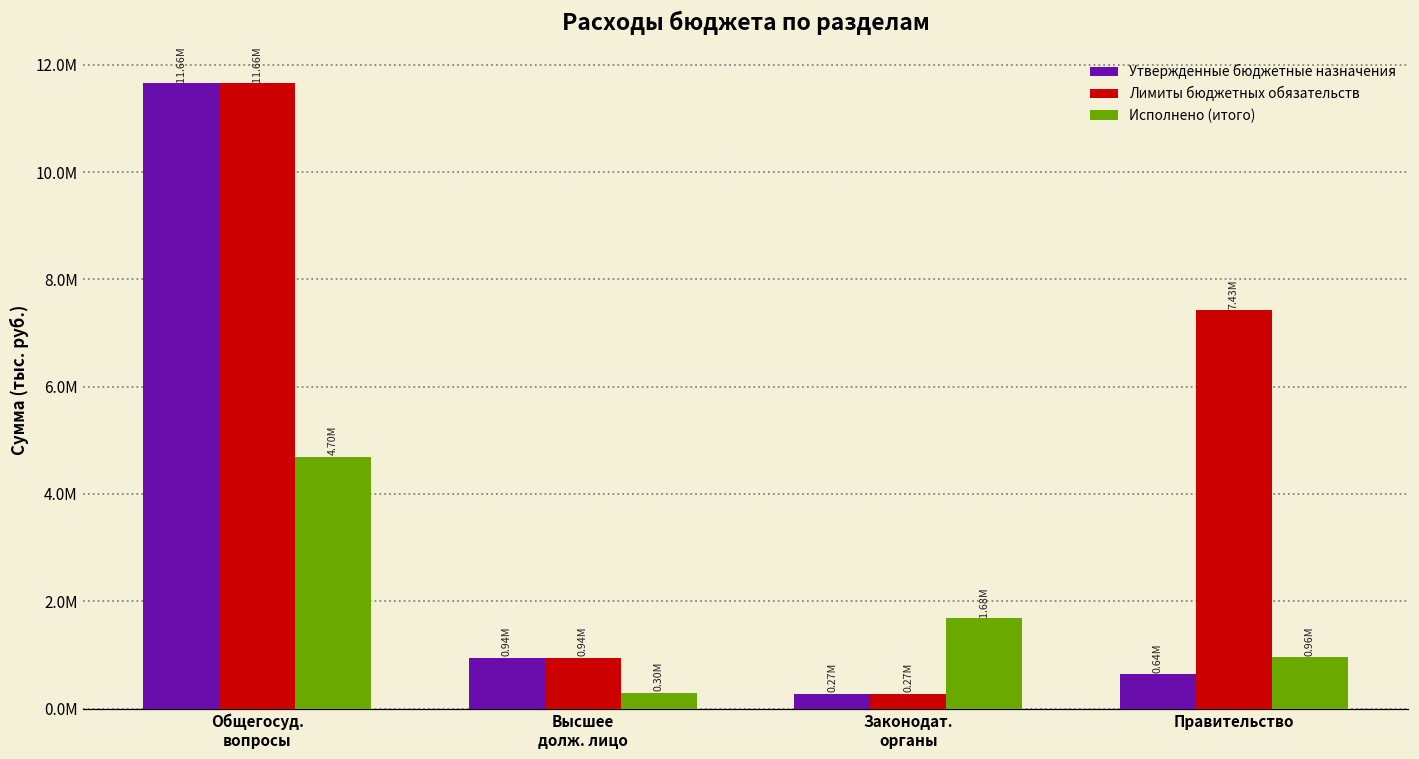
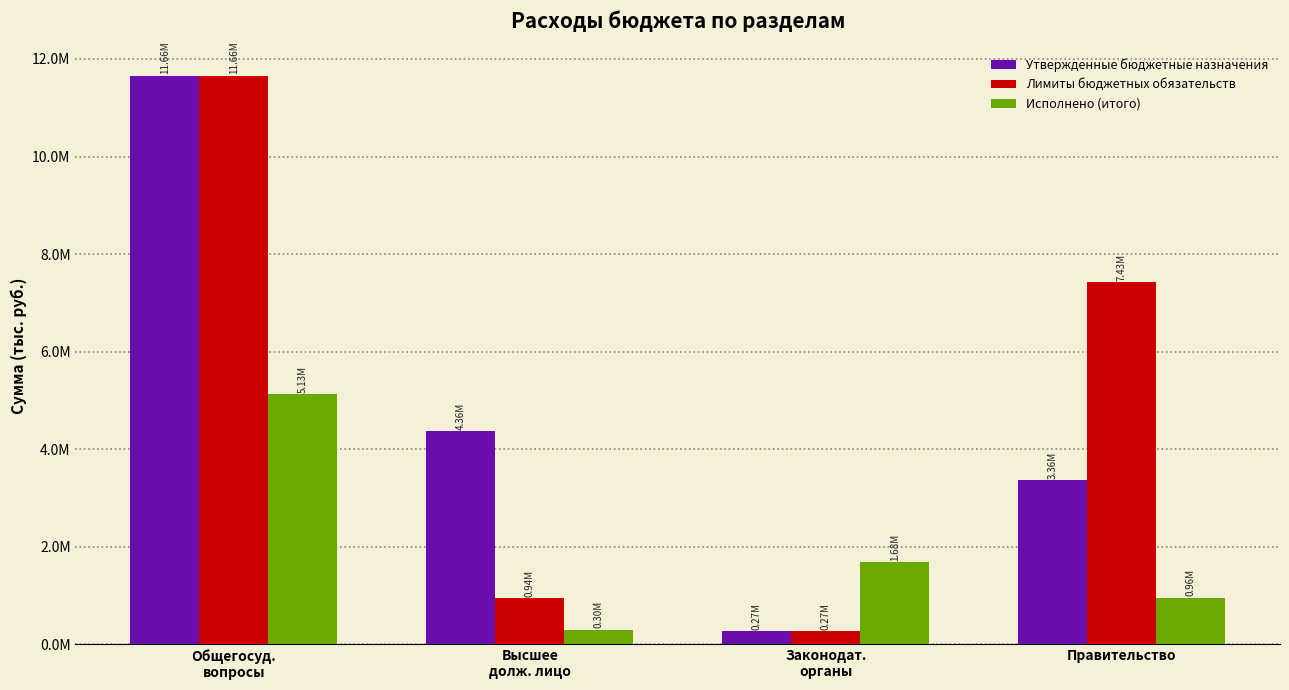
  {
    "Утвержденные бюджетные назначения": {
      "Общегосуд. вопросы": "11.66M",
-     "Высшее долж. лицо": "0.94M",
+     "Высшее долж. лицо": "4.36M",
      "Законодат. органы": "0.27M",
-     "Правительство": "0.64M"
+     "Правительство": "3.36M"
    },
    "Лимиты бюджетных обязательств": {
      "Общегосуд. вопросы": "11.66M",
      "Высшее долж. лицо": "0.94M",
      "Законодат. органы": "0.27M",
      "Правительство": "7.43M"
    },
    "Исполнено (итого)": {
-     "Общегосуд. вопросы": "4.70M",
+     "Общегосуд. вопросы": "5.13M",
      "Высшее долж. лицо": "0.30M",
      "Законодат. органы": "1.68M",
      "Правительство": "0.96M"
    }
  }
